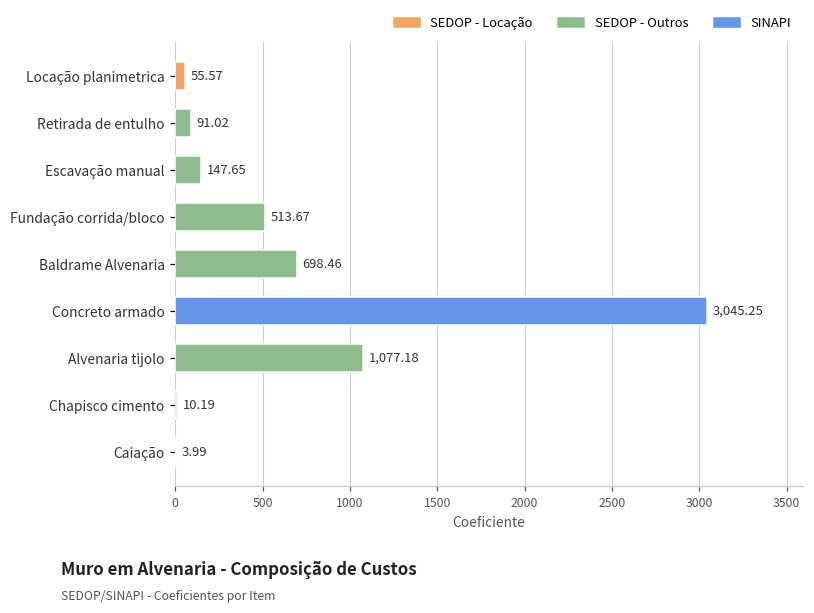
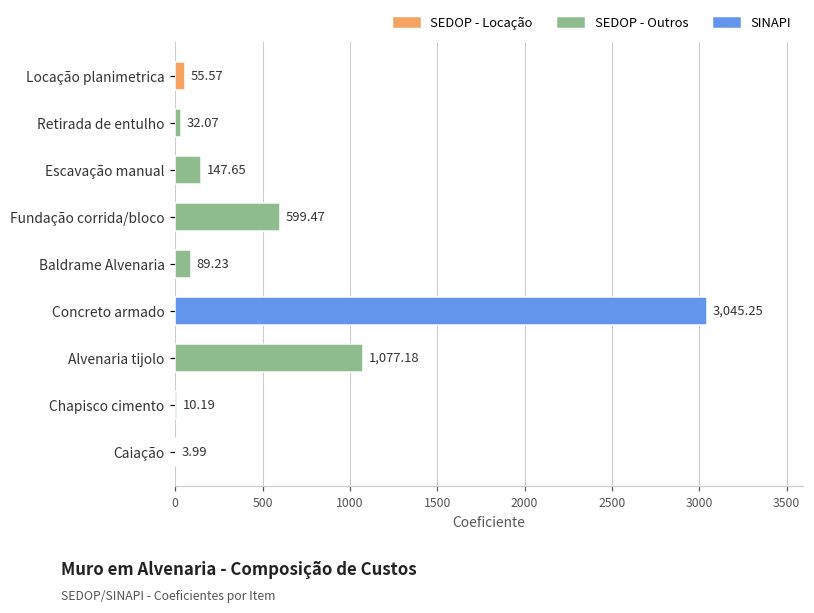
  {
    "Locação planimetrica": "55.57",
-   "Retirada de entulho": "91.02",
+   "Retirada de entulho": "32.07",
    "Escavação manual": "147.65",
-   "Fundação corrida/bloco": "513.67",
-   "Baldrame Alvenaria": "698.46",
+   "Fundação corrida/bloco": "599.47",
+   "Baldrame Alvenaria": "89.23",
    "Concreto armado": "3,045.25",
    "Alvenaria tijolo": "1,077.18",
    "Chapisco cimento": "10.19",
    "Caiação": "3.99"
  }
